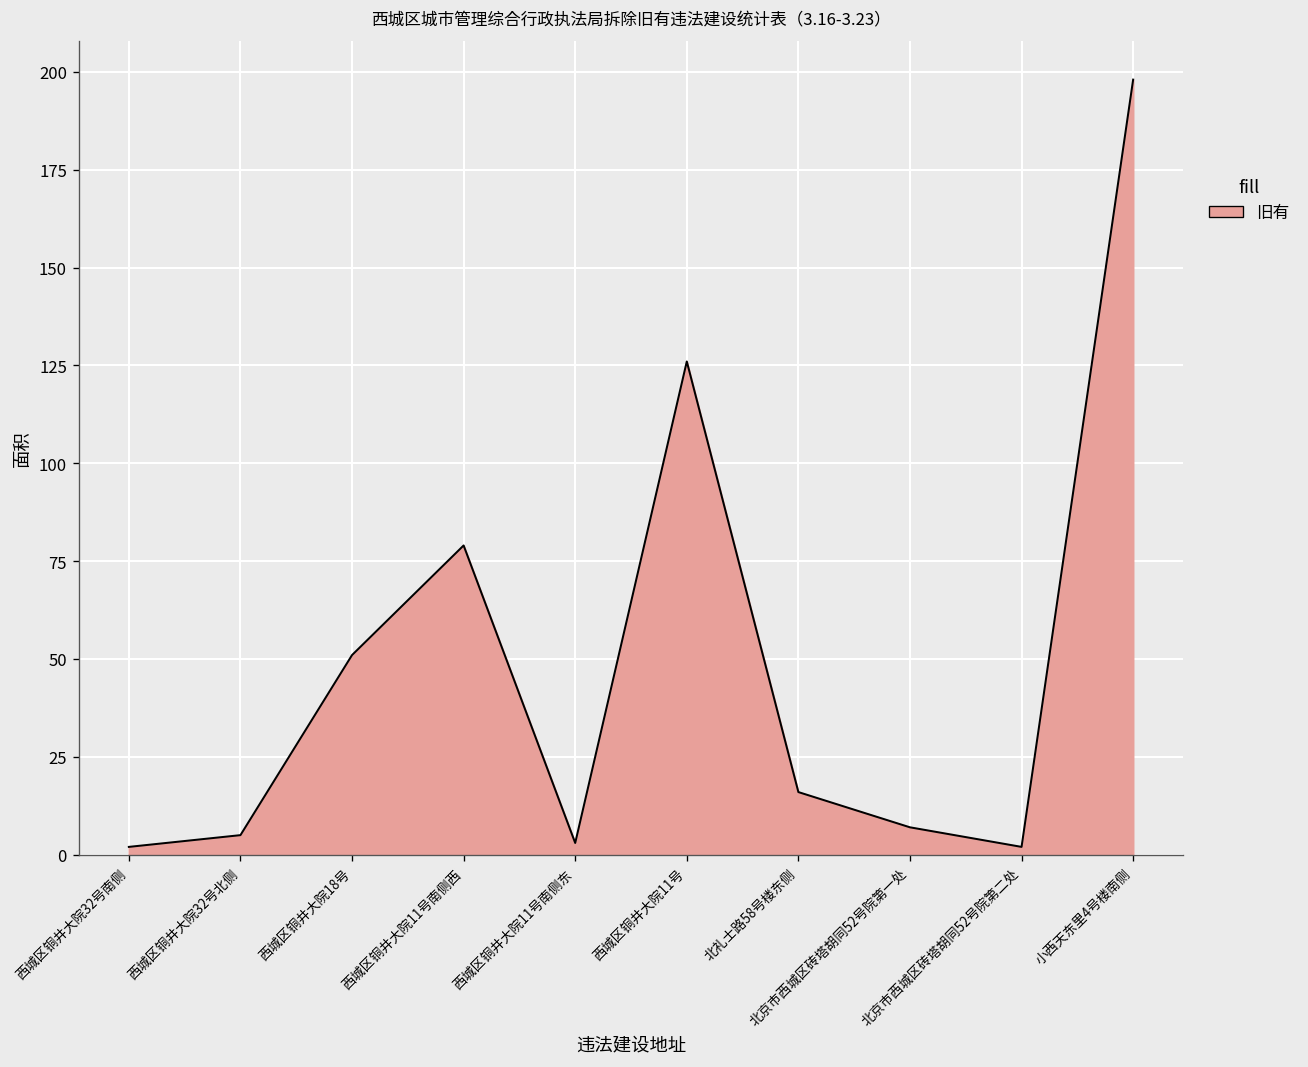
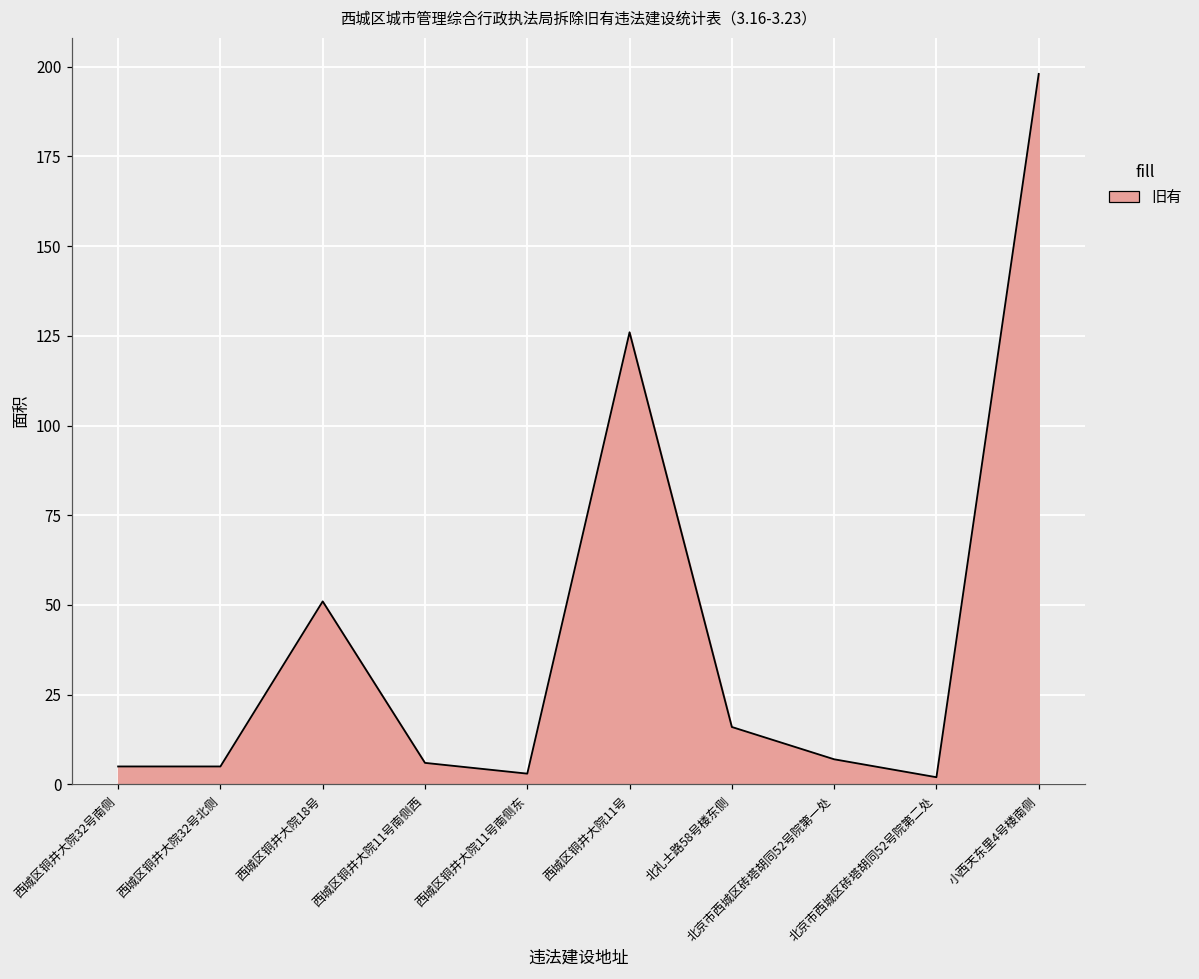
  {
-   "西城区铜井大院32号南侧": 2,
+   "西城区铜井大院32号南侧": 5,
    "西城区铜井大院32号北侧": 5,
    "西城区铜井大院18号": 51,
-   "西城区铜井大院11号南侧西": 79,
+   "西城区铜井大院11号南侧西": 6,
    "西城区铜井大院11号南侧东": 3,
    "西城区铜井大院11号": 126,
    "北礼士路58号楼东侧": 16,
    "北京市西城区砖塔胡同52号院第一处": 7,
    "北京市西城区砖塔胡同52号院第二处": 2,
    "小西天东里4号楼南侧": 198
  }
